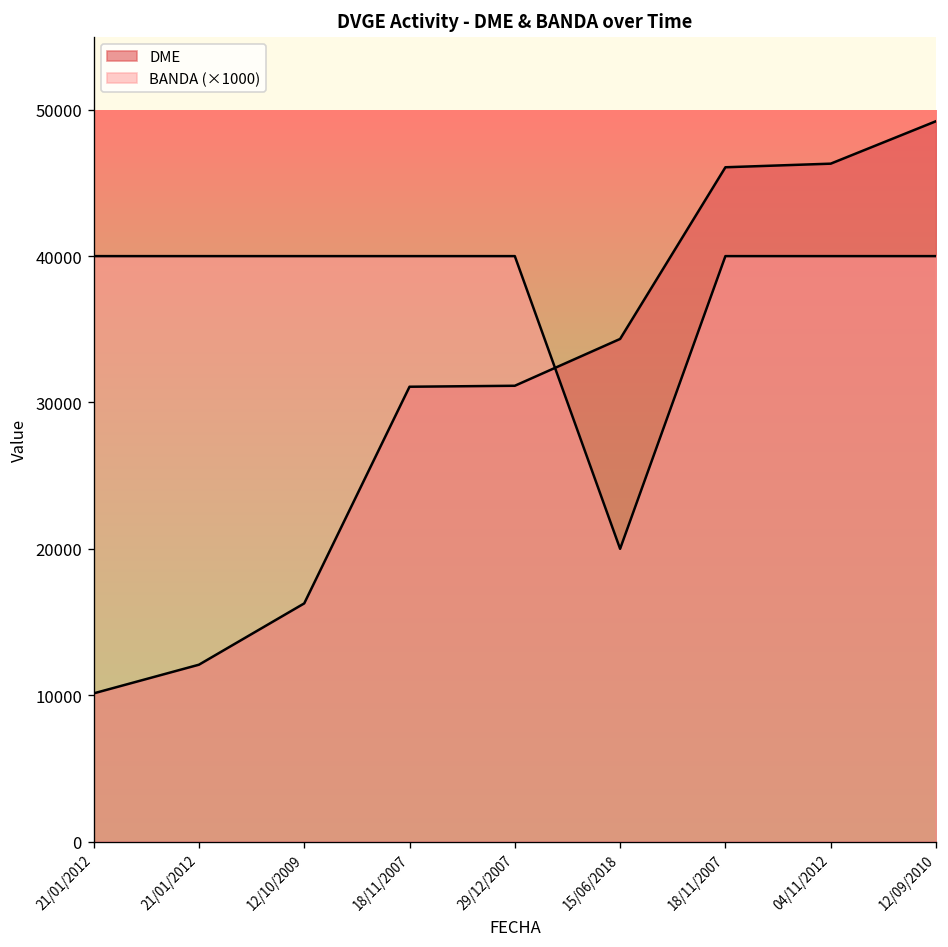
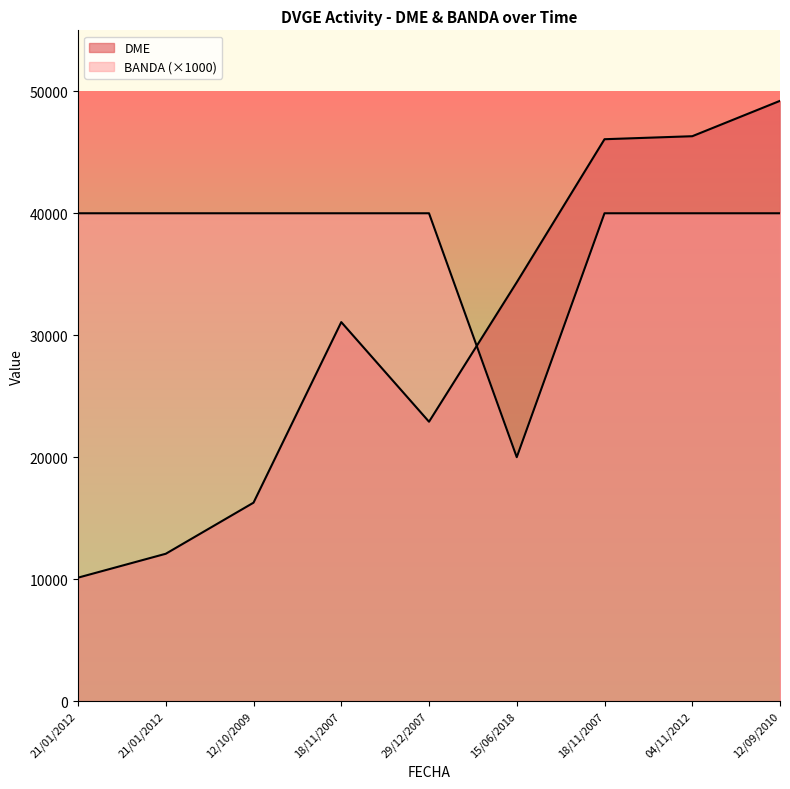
  {
    "DME": {
      "12/10/2009": 16300,
-     "29/12/2007": 31100,
+     "29/12/2007": 22900,
      "15/06/2018": 34300,
      "04/11/2012": 46300,
      "12/09/2010": 49200
    },
    "BANDA (×1000)": {
      "12/10/2009": 40000,
      "29/12/2007": 40000,
      "15/06/2018": 20000,
      "04/11/2012": 40000,
      "12/09/2010": 40000
    }
  }
